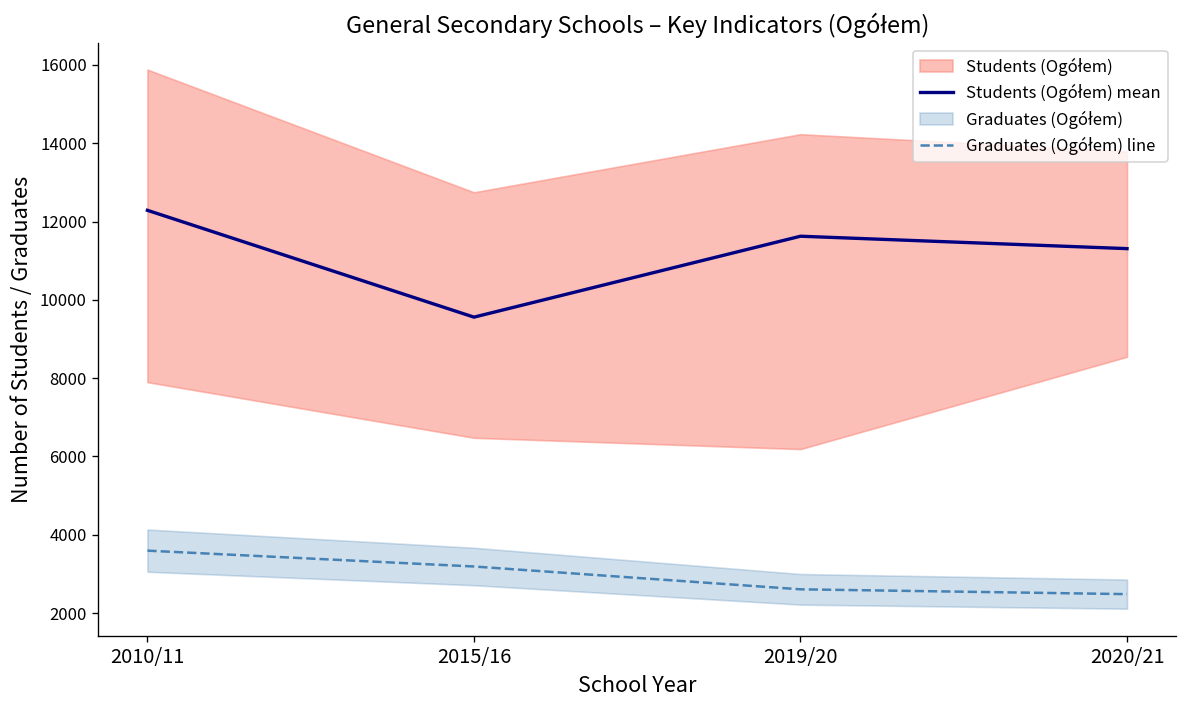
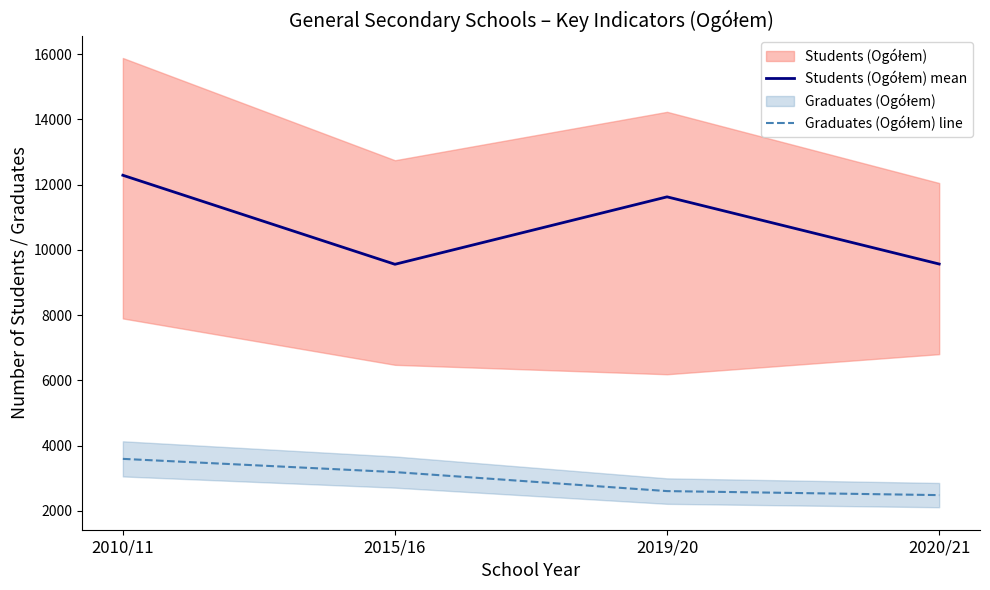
  {
    "Students (Ogółem) mean": {
      "2010/11": 12300,
      "2015/16": 9600,
      "2019/20": 11600,
-     "2020/21": 11300
+     "2020/21": 9600
    }
  }
